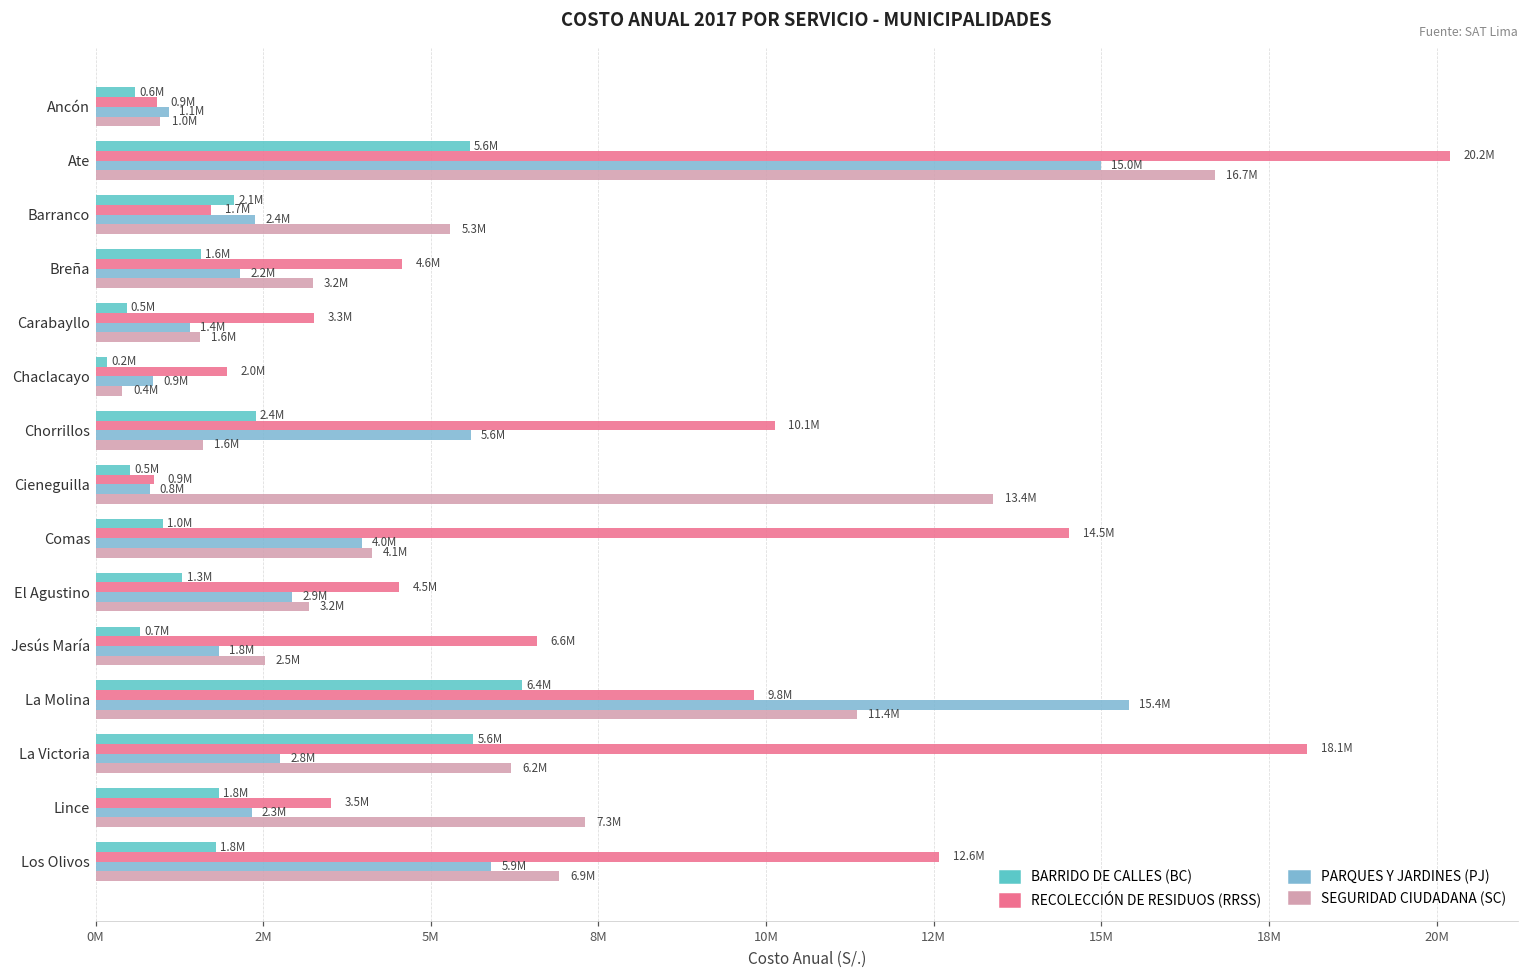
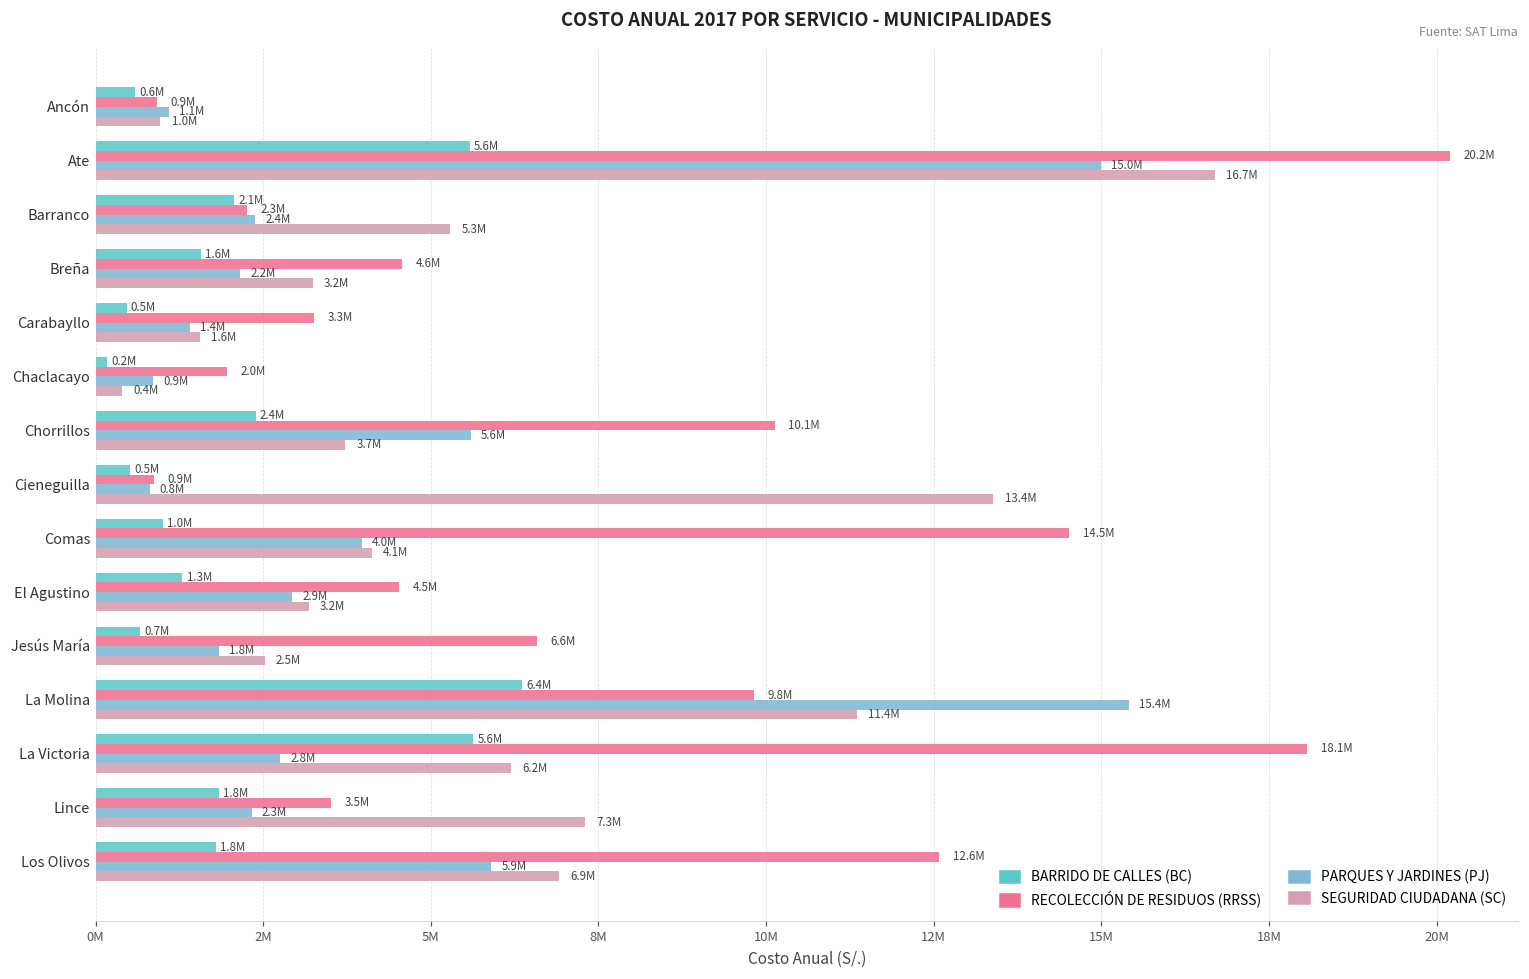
  {
    "RECOLECCIÓN DE RESIDUOS (RRSS)": {
      "Ancón": "0.9M",
      "Ate": "20.2M",
-     "Barranco": "1.7M",
+     "Barranco": "2.3M",
      "Breña": "4.6M",
      "Carabayllo": "3.3M",
      "Chaclacayo": "2.0M",
      "Chorrillos": "10.1M",
      "Cieneguilla": "0.9M",
      "Comas": "14.5M",
      "El Agustino": "4.5M",
      "Jesús María": "6.6M",
      "La Molina": "9.8M",
      "La Victoria": "18.1M",
      "Lince": "3.5M",
      "Los Olivos": "12.6M"
    },
    "SEGURIDAD CIUDADANA (SC)": {
      "Ancón": "1.0M",
      "Ate": "16.7M",
      "Barranco": "5.3M",
      "Breña": "3.2M",
      "Carabayllo": "1.6M",
      "Chaclacayo": "0.4M",
-     "Chorrillos": "1.6M",
+     "Chorrillos": "3.7M",
      "Cieneguilla": "13.4M",
      "Comas": "4.1M",
      "El Agustino": "3.2M",
      "Jesús María": "2.5M",
      "La Molina": "11.4M",
      "La Victoria": "6.2M",
      "Lince": "7.3M",
      "Los Olivos": "6.9M"
    }
  }
